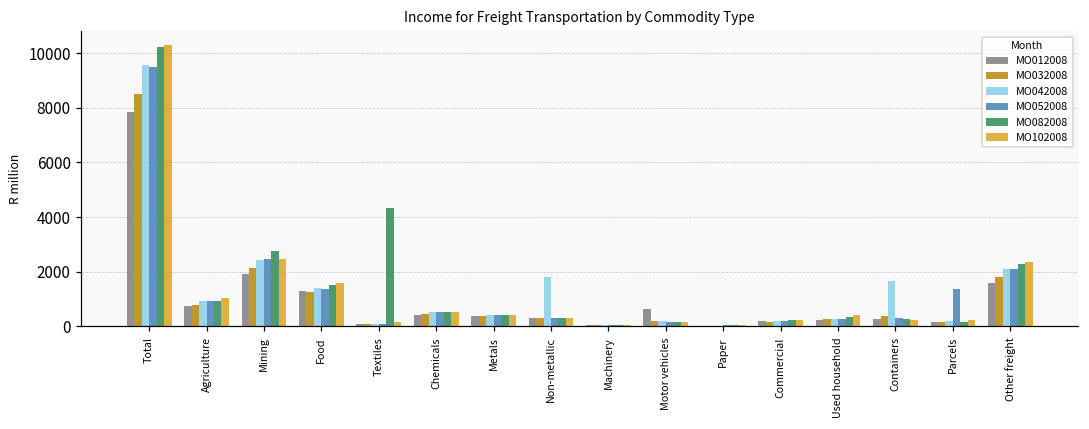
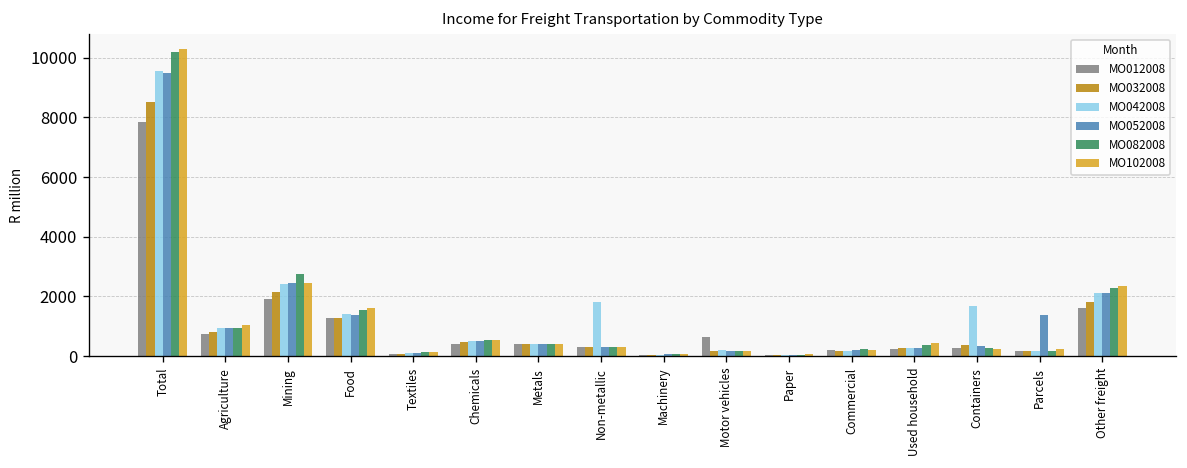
  {
    "MO012008": {
      "Total": 7800,
      "Agriculture": 700,
      "Mining": 1900,
      "Food": 1300,
      "Chemicals": 400,
      "Metals": 400,
      "Non-metallic": 300,
      "Motor vehicles": 700,
      "Commercial": 200,
      "Used household": 200,
      "Containers": 300,
      "Parcels": 200,
      "Other freight": 1600
    },
    "MO042008": {
      "Total": 9600,
      "Agriculture": 900,
      "Mining": 2400,
      "Food": 1400,
      "Textiles": 100,
      "Chemicals": 500,
      "Metals": 400,
      "Non-metallic": 1800,
      "Motor vehicles": 200,
      "Commercial": 200,
      "Used household": 300,
      "Containers": 1700,
      "Parcels": 200,
      "Other freight": 2100
    },
    "MO052008": {
      "Total": 9500,
      "Agriculture": 900,
      "Mining": 2500,
      "Food": 1400,
      "Textiles": 100,
      "Chemicals": 500,
      "Metals": 400,
      "Non-metallic": 300,
      "Motor vehicles": 200,
      "Commercial": 200,
      "Used household": 300,
      "Containers": 300,
      "Parcels": 1400,
      "Other freight": 2100
    },
    "MO082008": {
      "Total": 10200,
      "Agriculture": 900,
      "Mining": 2800,
      "Food": 1500,
-     "Textiles": 4300,
+     "Textiles": 100,
      "Chemicals": 500,
      "Metals": 400,
      "Non-metallic": 300,
      "Motor vehicles": 200,
      "Commercial": 200,
      "Used household": 400,
      "Containers": 300,
      "Parcels": 200,
      "Other freight": 2300
    }
  }
